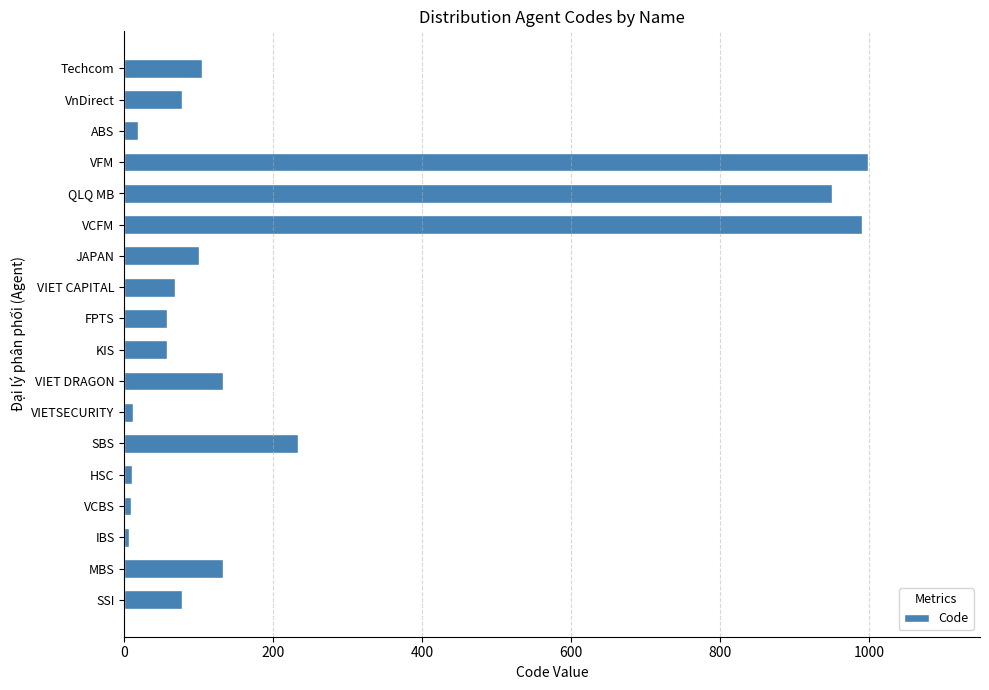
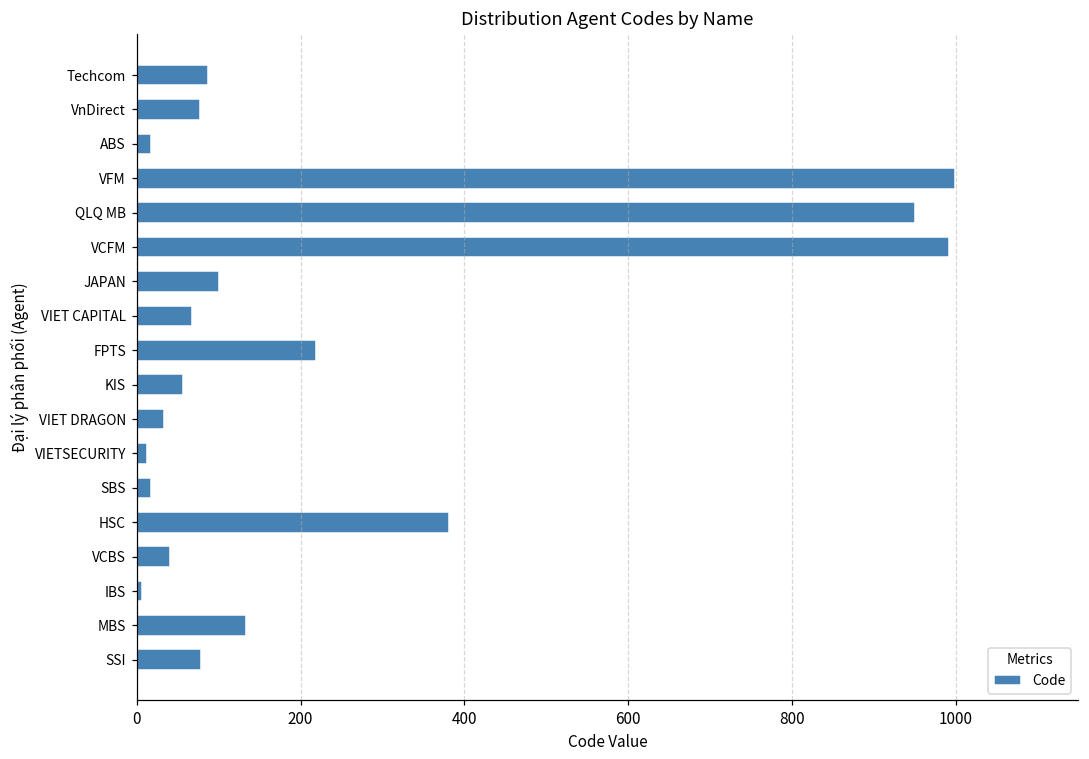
  {
-   "Techcom": 110,
+   "Techcom": 90,
    "VnDirect": 80,
    "ABS": 20,
    "VFM": 1000,
    "QLQ MB": 950,
    "VCFM": 990,
    "JAPAN": 100,
    "VIET CAPITAL": 70,
-   "FPTS": 60,
+   "FPTS": 220,
    "KIS": 60,
-   "VIET DRAGON": 130,
+   "VIET DRAGON": 30,
    "VIETSECURITY": 10,
-   "SBS": 230,
-   "HSC": 10,
-   "VCBS": 10,
+   "SBS": 20,
+   "HSC": 380,
+   "VCBS": 40,
    "IBS": 10,
    "MBS": 130,
    "SSI": 80
  }
